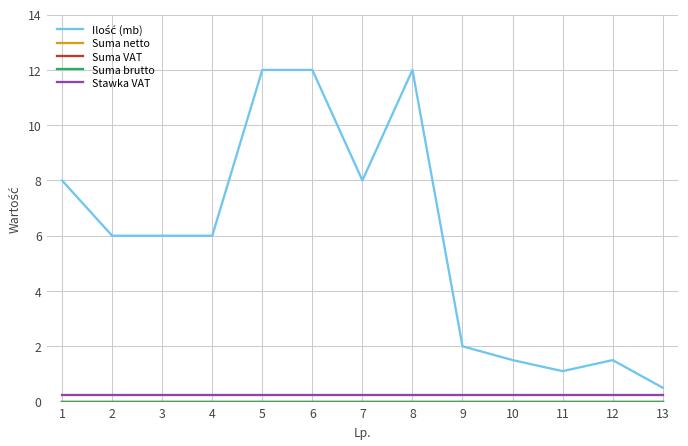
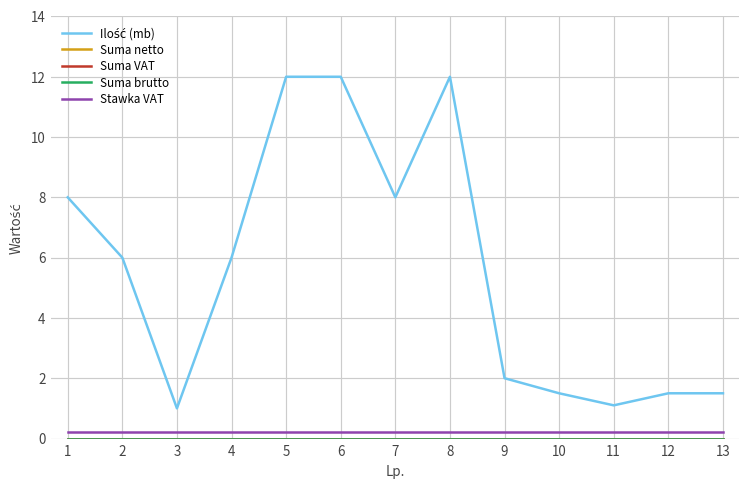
  {
    "Ilość (mb)": {
      "1": 8.0,
      "2": 6.0,
-     "3": 6,
+     "3": 1,
      "4": 6.0,
      "5": 12.0,
      "6": 12.0,
      "7": 8.0,
      "8": 12.0,
      "9": 2.0,
      "10": 1.5,
      "11": 1.1,
      "12": 1.5,
-     "13": 0.5
+     "13": 1.5
    },
    "Suma brutto": {
      "1": 0.0,
      "2": 0.0,
      "3": 0.0,
      "4": 0.0,
      "5": 0.0,
      "6": 0.0,
      "7": 0.0,
      "8": 0.0,
      "9": 0.0,
      "10": 0.0,
      "11": 0.0,
      "12": 0.0,
      "13": 0.0
    },
    "Stawka VAT": {
      "1": 0.2,
      "2": 0.2,
      "3": 0.2,
      "4": 0.2,
      "5": 0.2,
      "6": 0.2,
      "7": 0.2,
      "8": 0.2,
      "9": 0.2,
      "10": 0.2,
      "11": 0.2,
      "12": 0.2,
      "13": 0.2
    }
  }
